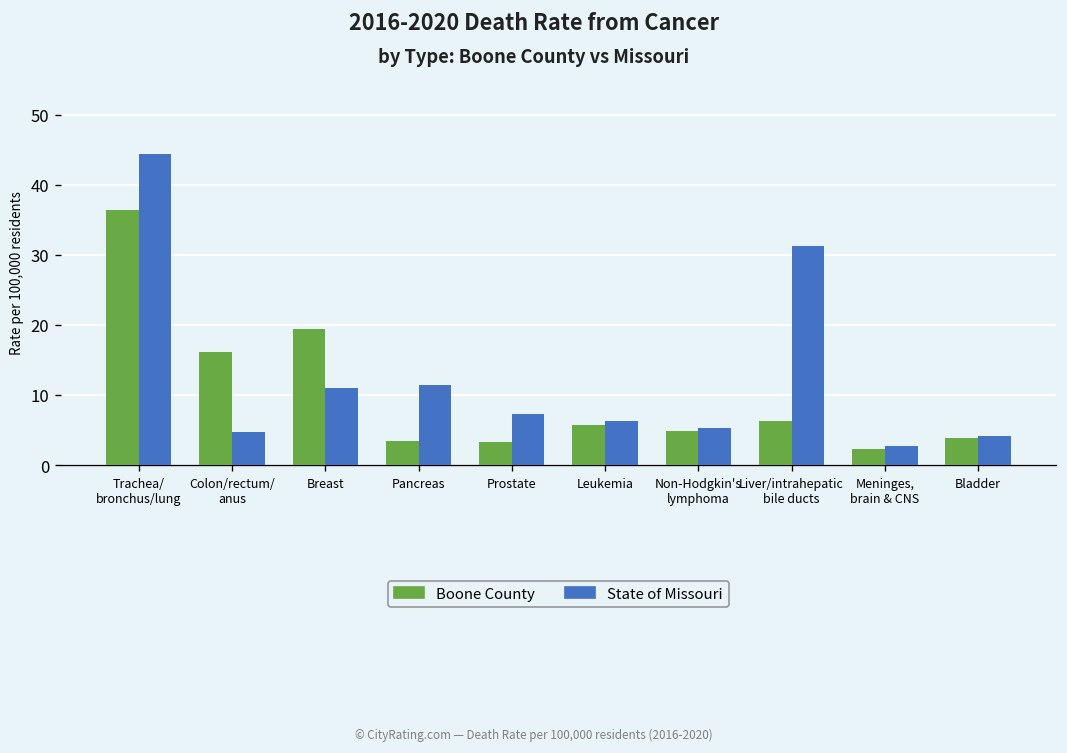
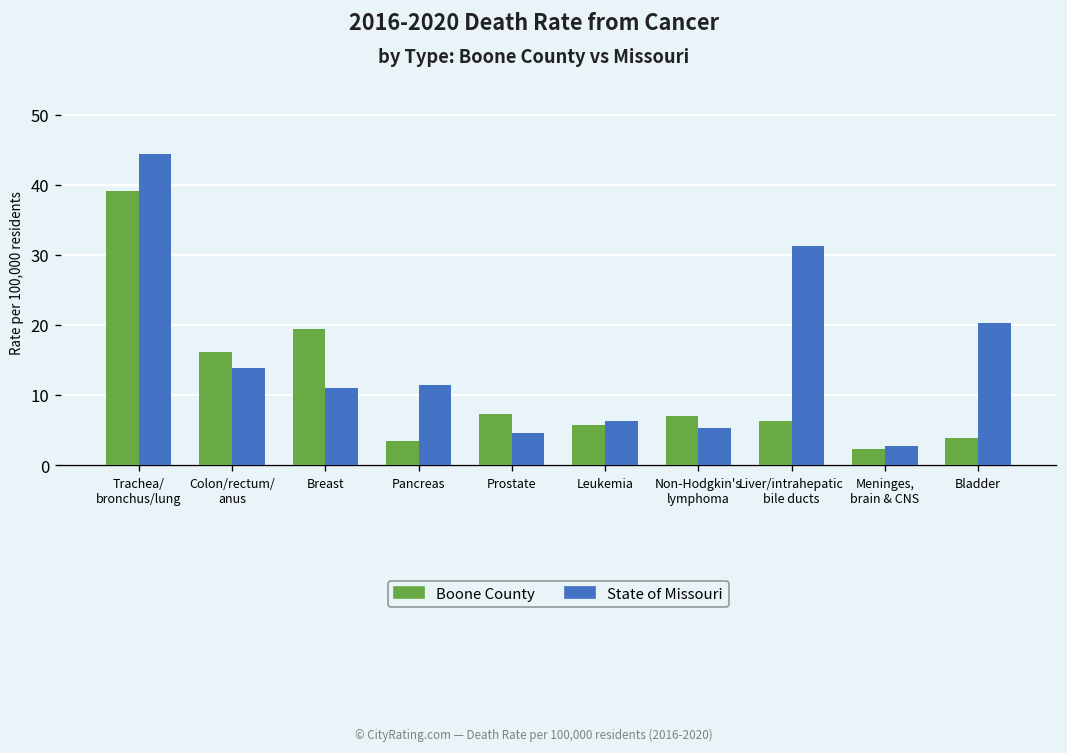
  {
    "Boone County": {
-     "Trachea/ bronchus/lung": 36,
+     "Trachea/ bronchus/lung": 39,
      "Colon/rectum/ anus": 16,
      "Breast": 19,
      "Pancreas": 3,
-     "Prostate": 3,
+     "Prostate": 7,
      "Leukemia": 6,
-     "Non-Hodgkin's lymphoma": 5,
+     "Non-Hodgkin's lymphoma": 7,
      "Liver/intrahepatic bile ducts": 6,
      "Meninges, brain & CNS": 2,
      "Bladder": 4
    },
    "State of Missouri": {
      "Trachea/ bronchus/lung": 44,
-     "Colon/rectum/ anus": 5,
+     "Colon/rectum/ anus": 14,
      "Breast": 11,
      "Pancreas": 11,
-     "Prostate": 7,
+     "Prostate": 5,
      "Leukemia": 6,
      "Non-Hodgkin's lymphoma": 5,
      "Liver/intrahepatic bile ducts": 31,
      "Meninges, brain & CNS": 3,
-     "Bladder": 4
+     "Bladder": 20
    }
  }
